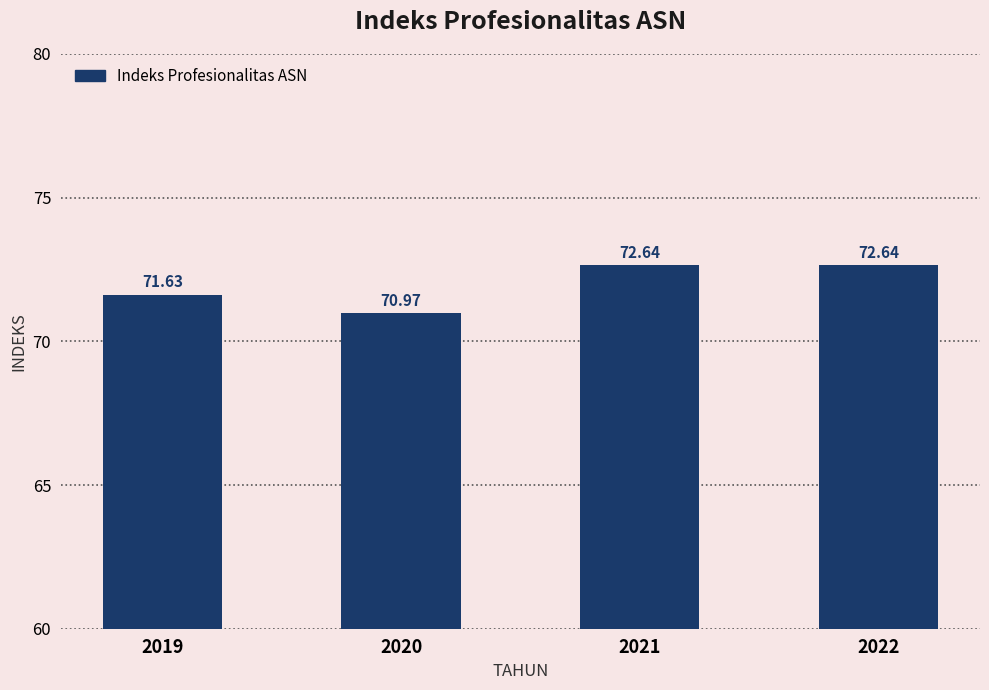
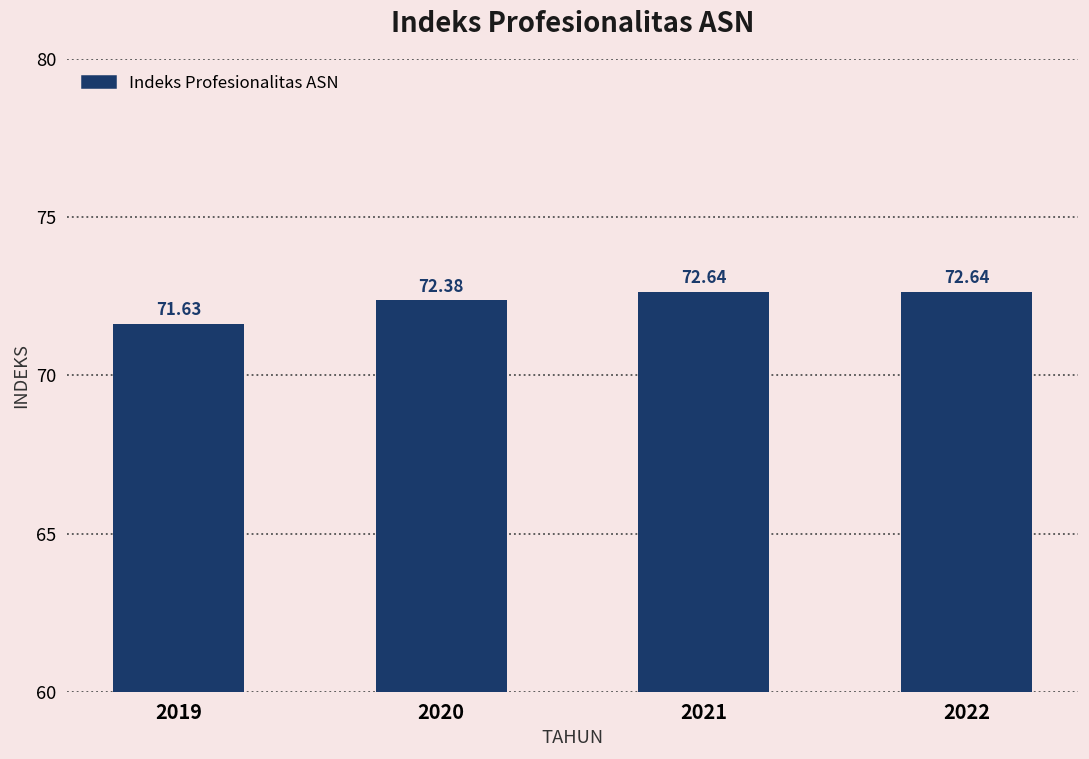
  {
    "2019": 71.63,
-   "2020": 70.97,
+   "2020": 72.38,
    "2021": 72.64,
    "2022": 72.64
  }
